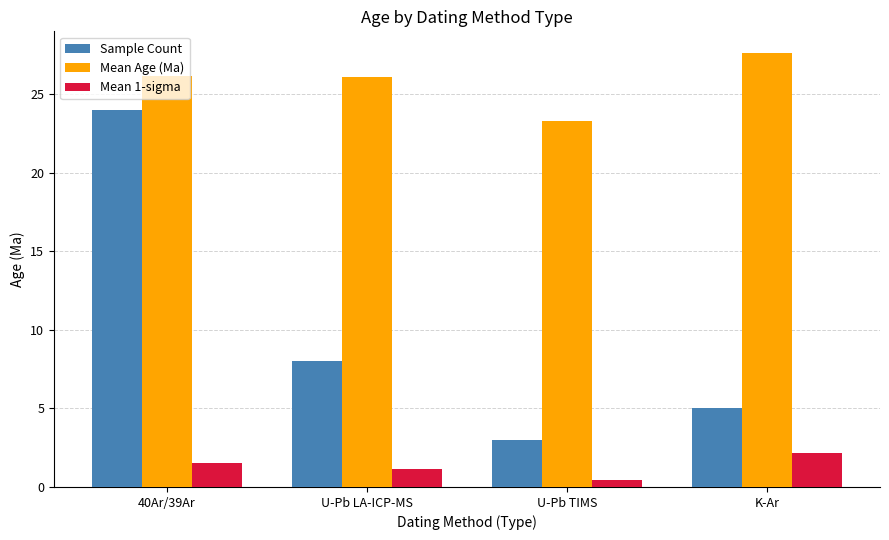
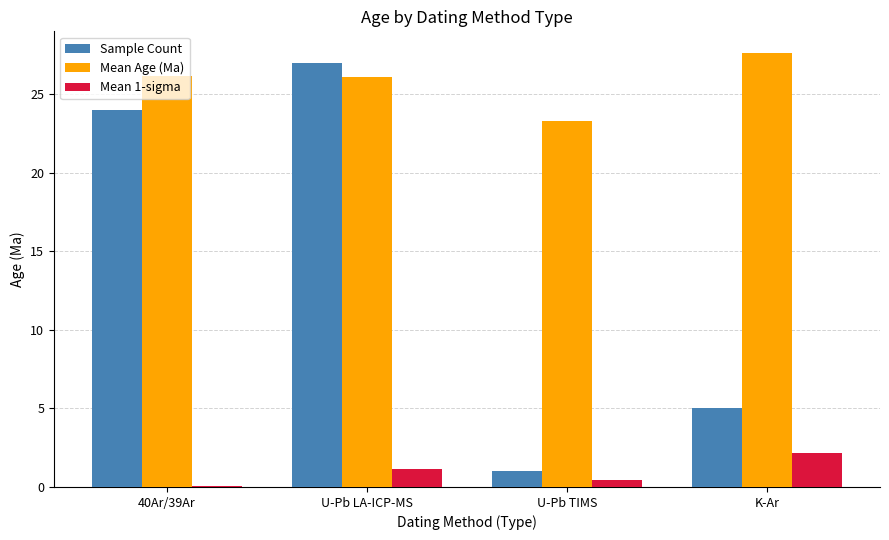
  {
    "Sample Count": {
      "40Ar/39Ar": 24,
-     "U-Pb LA-ICP-MS": 8,
-     "U-Pb TIMS": 3,
+     "U-Pb LA-ICP-MS": 27,
+     "U-Pb TIMS": 1,
      "K-Ar": 5
    },
    "Mean Age (Ma)": {
      "U-Pb LA-ICP-MS": 26.1,
      "U-Pb TIMS": 23.3,
      "K-Ar": 27.6
    },
    "Mean 1-sigma": {
-     "40Ar/39Ar": 1.6,
+     "40Ar/39Ar": 0.1,
      "U-Pb LA-ICP-MS": 1.2,
      "U-Pb TIMS": 0.4,
      "K-Ar": 2.2
    }
  }
